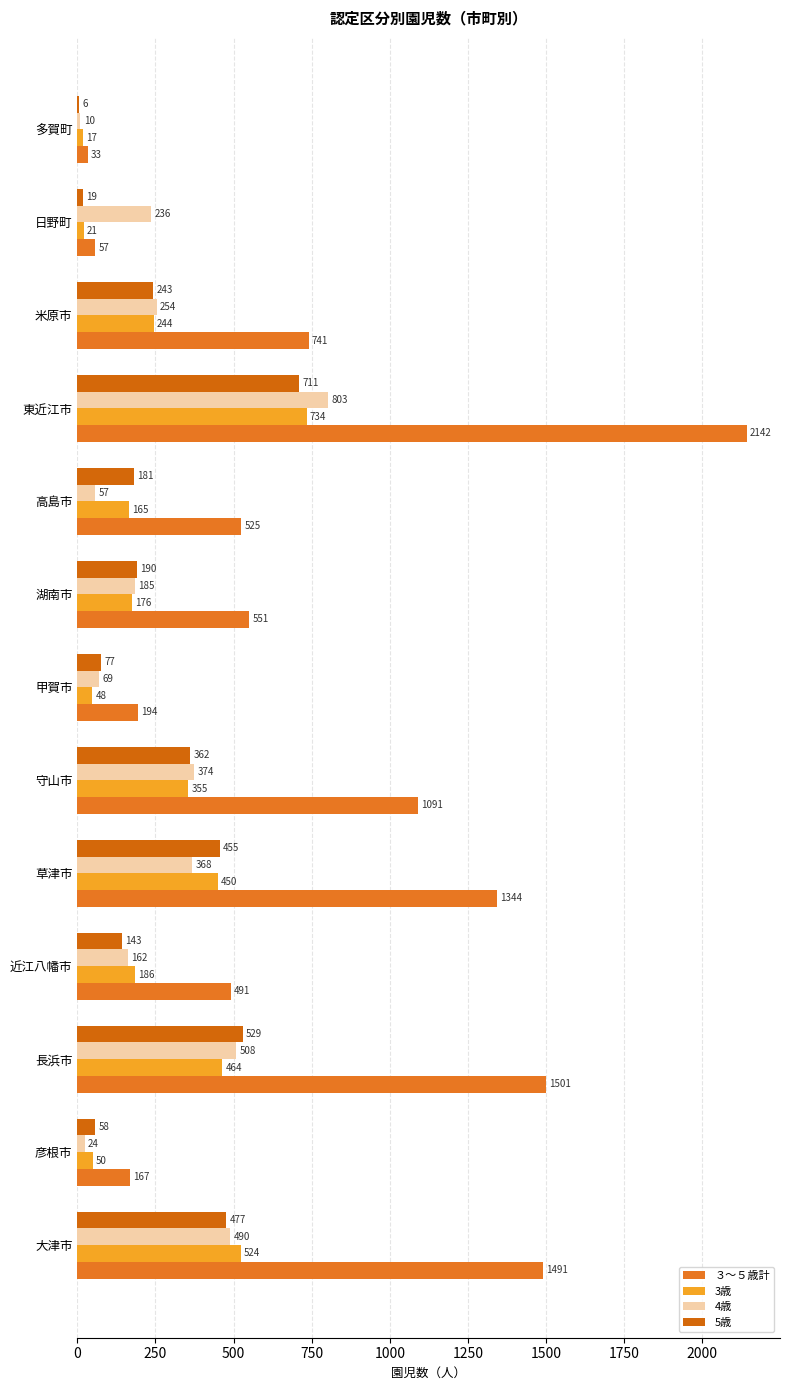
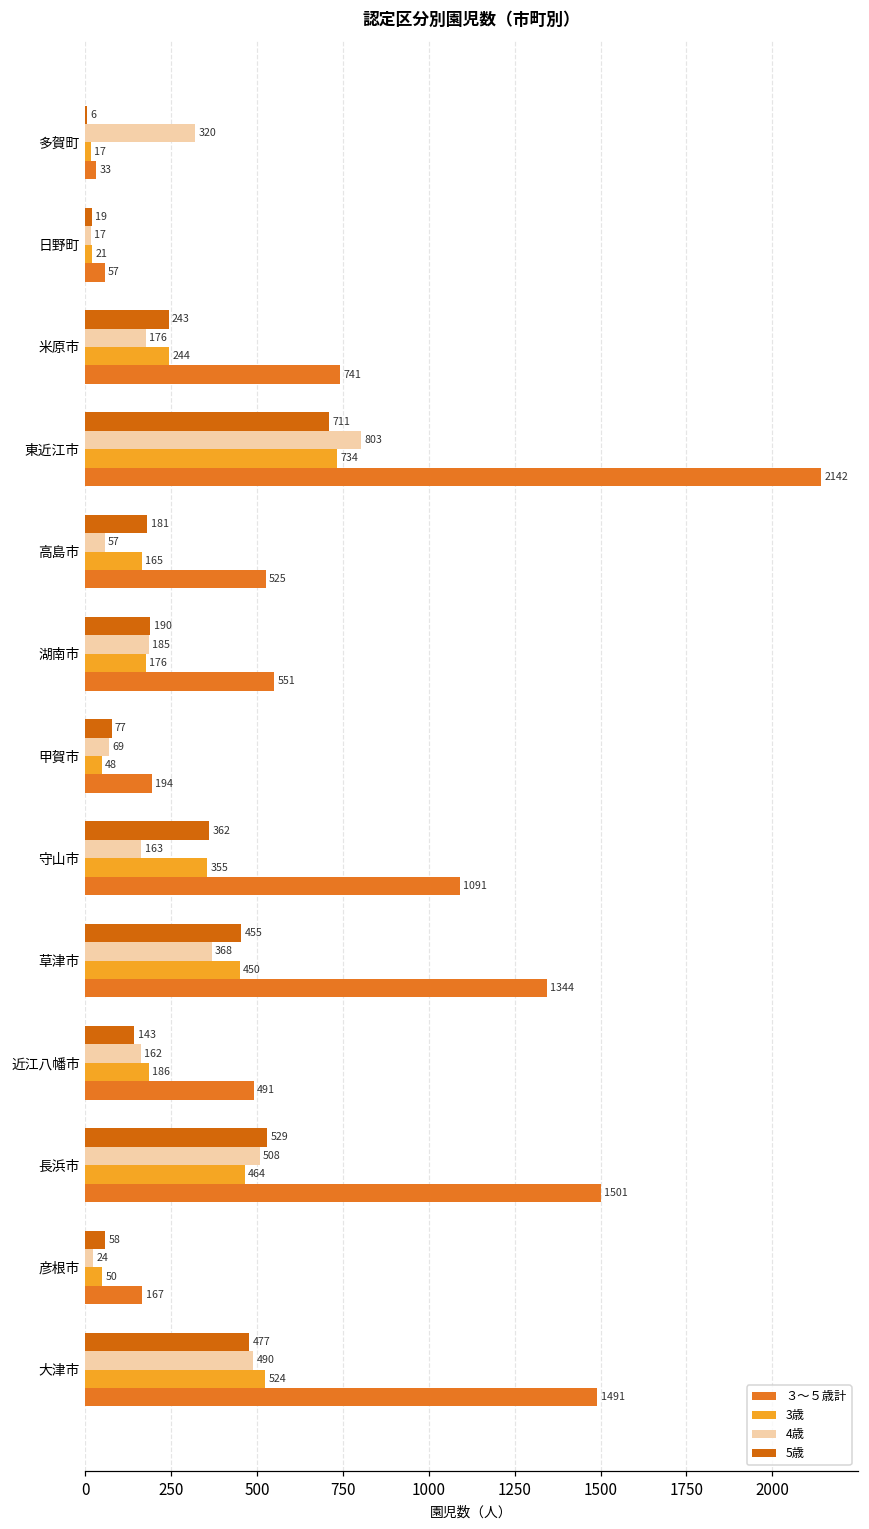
  {
    "4歳": {
-     "多賀町": 10,
-     "日野町": 236,
-     "米原市": 254,
+     "多賀町": 320,
+     "日野町": 17,
+     "米原市": 176,
      "東近江市": 803,
      "高島市": 57,
      "湖南市": 185,
      "甲賀市": 69,
-     "守山市": 374,
+     "守山市": 163,
      "草津市": 368,
      "近江八幡市": 162,
      "長浜市": 508,
      "彦根市": 24,
      "大津市": 490
    }
  }
